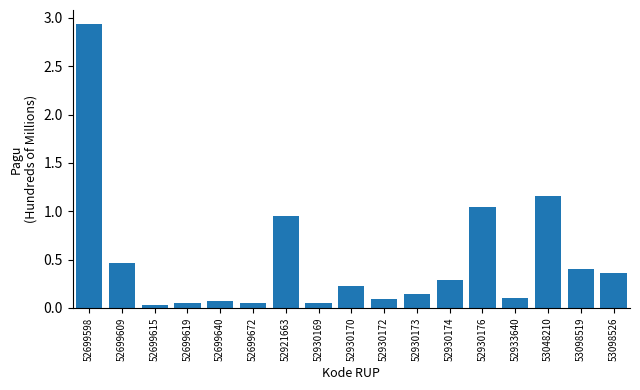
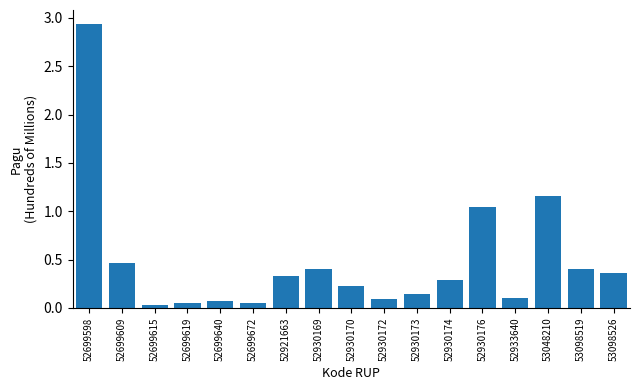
  {
    "52699598": 2.9,
    "52699609": 0.5,
    "52699619": 0.0,
    "52699640": 0.1,
    "52699672": 0.1,
-   "52921663": 1.0,
-   "52930169": 0.1,
+   "52921663": 0.3,
+   "52930169": 0.4,
    "52930170": 0.2,
    "52930172": 0.1,
    "52930173": 0.1,
    "52930174": 0.3,
    "52930176": 1.0,
    "52933640": 0.1,
    "53048210": 1.2,
    "53098519": 0.4,
    "53098526": 0.4
  }
